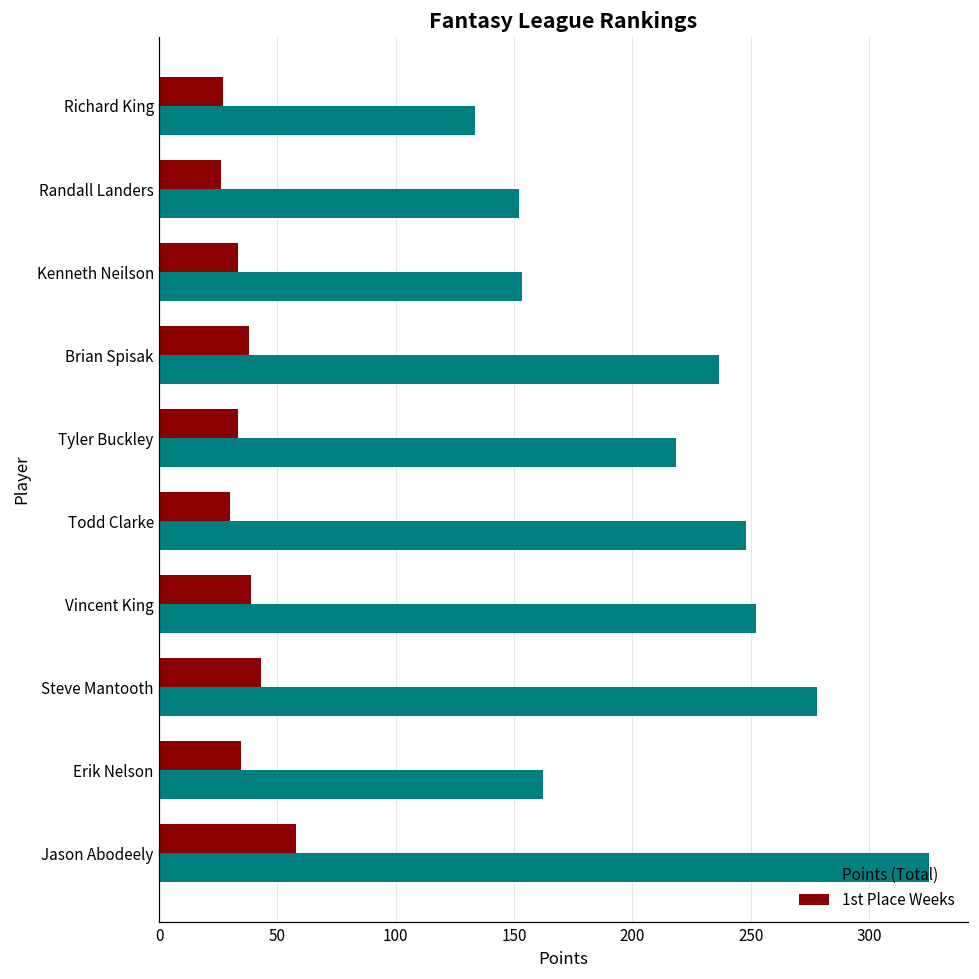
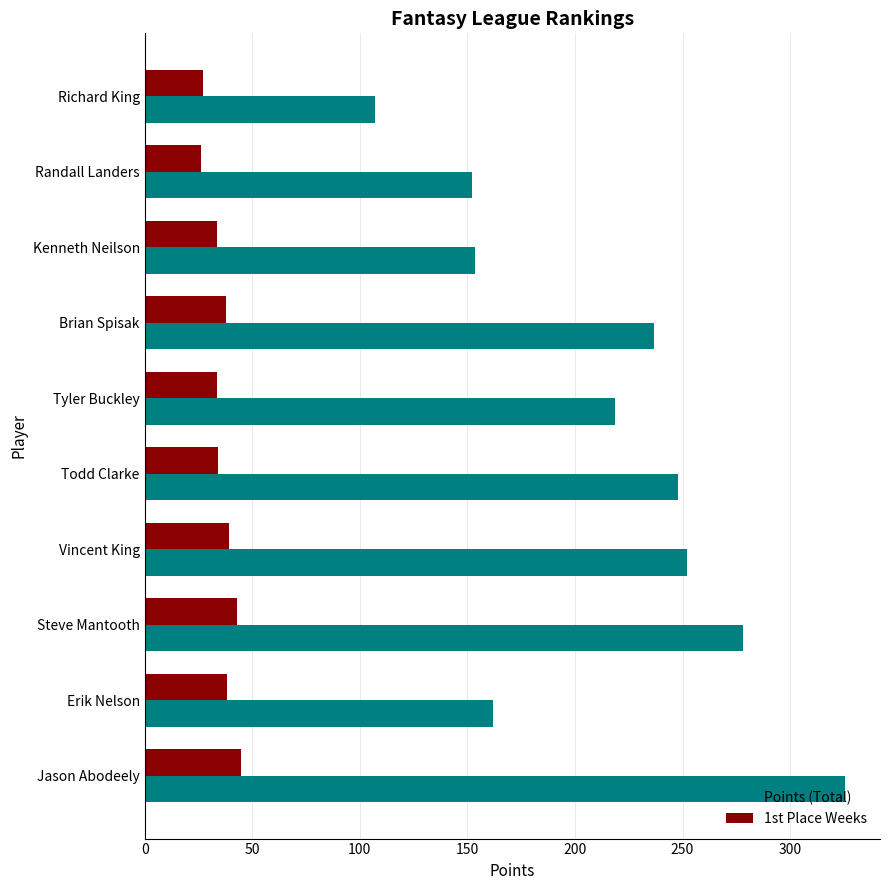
  {
    "Points (Total)": {
-     "Richard King": 134,
+     "Richard King": 107,
      "Randall Landers": 152,
      "Kenneth Neilson": 154,
      "Brian Spisak": 237,
      "Tyler Buckley": 219,
      "Todd Clarke": 248,
      "Vincent King": 252,
      "Steve Mantooth": 278,
      "Erik Nelson": 162,
      "Jason Abodeely": 326
    },
    "1st Place Weeks": {
      "Richard King": 27,
      "Randall Landers": 26,
      "Kenneth Neilson": 34,
      "Brian Spisak": 38,
      "Tyler Buckley": 34,
-     "Todd Clarke": 30,
+     "Todd Clarke": 34,
      "Vincent King": 39,
      "Steve Mantooth": 43,
-     "Erik Nelson": 35,
-     "Jason Abodeely": 58
+     "Erik Nelson": 39,
+     "Jason Abodeely": 45
    }
  }
